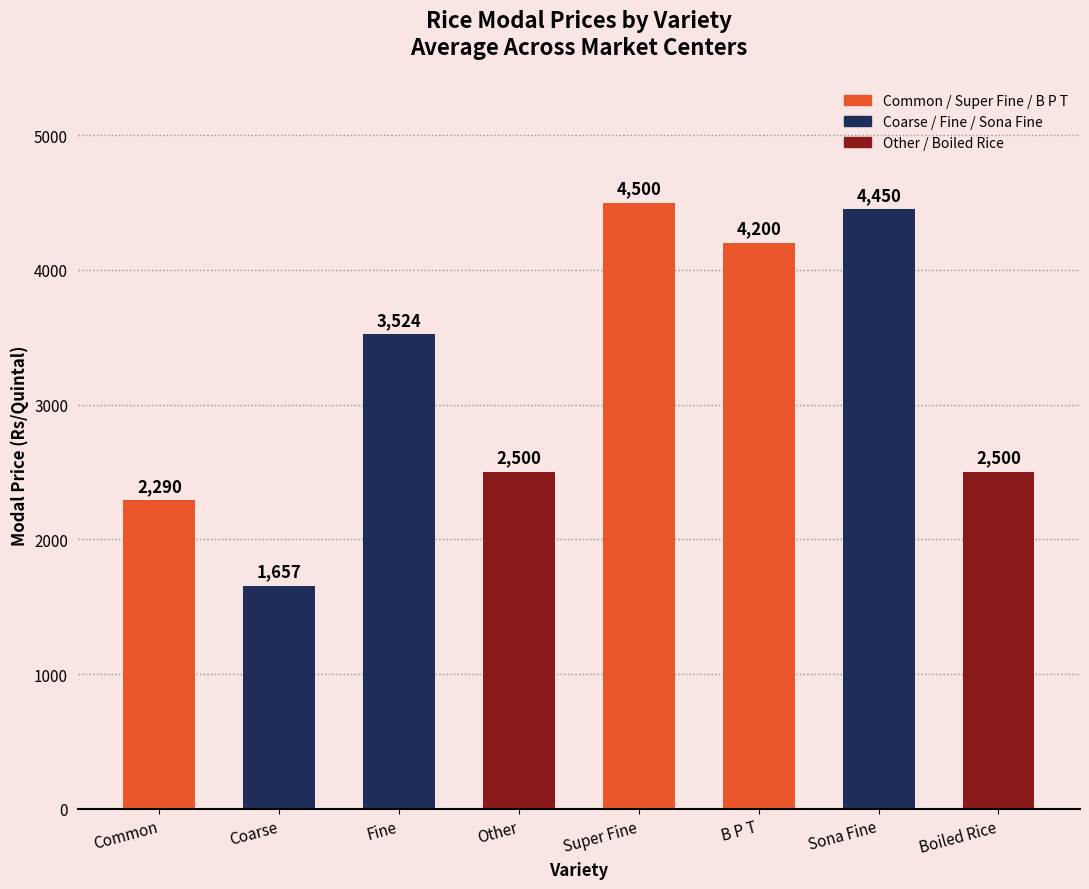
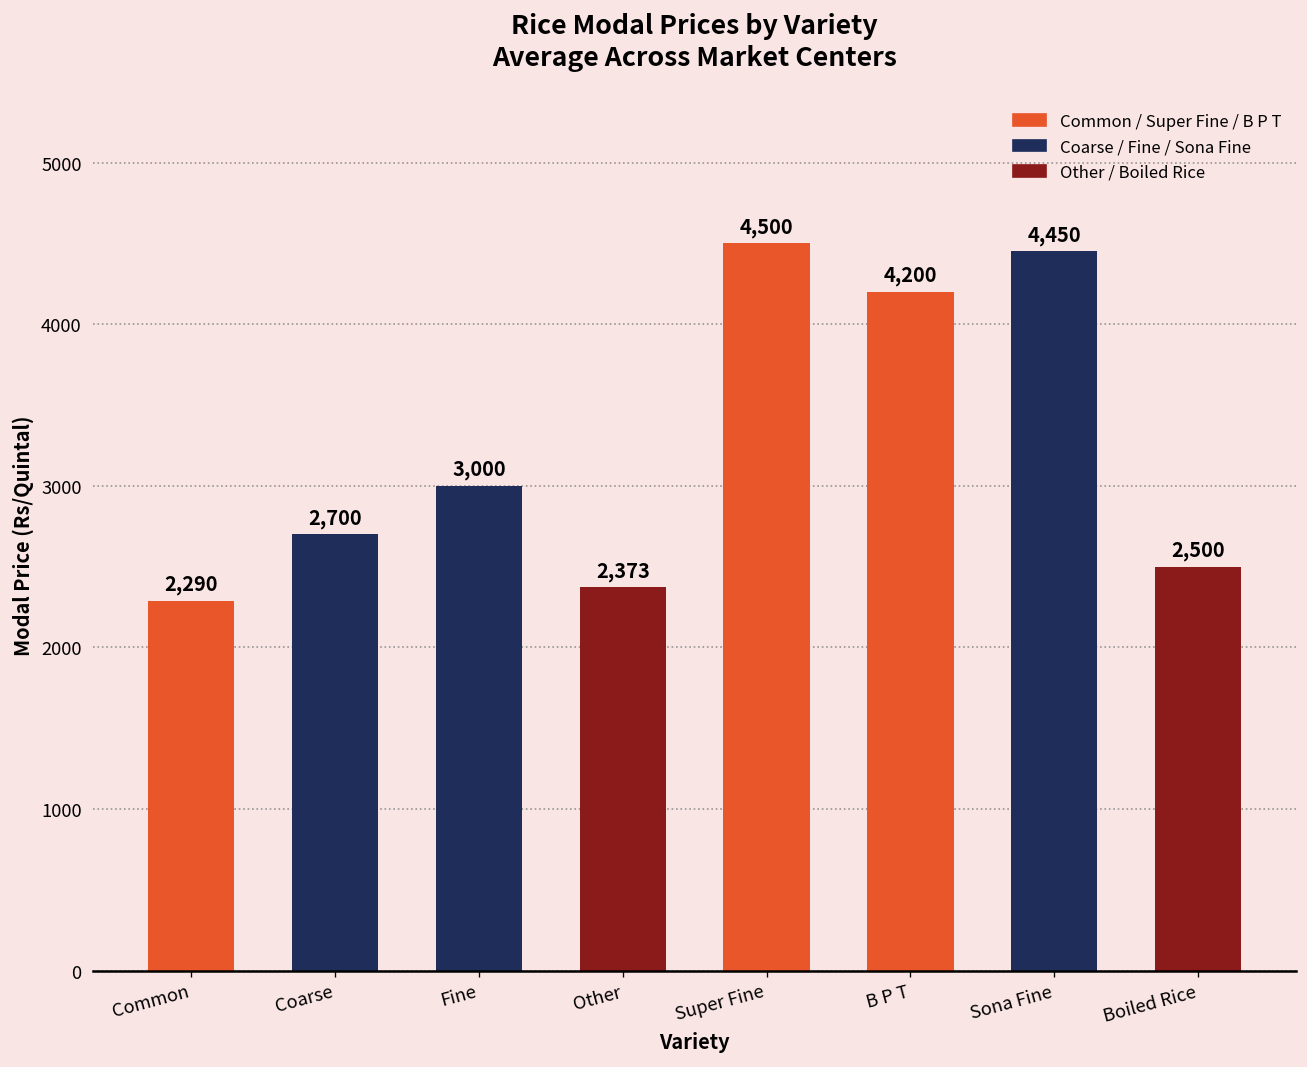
  {
    "Common": "2,290",
-   "Coarse": "1,657",
-   "Fine": "3,524",
-   "Other": "2,500",
+   "Coarse": "2,700",
+   "Fine": "3,000",
+   "Other": "2,373",
    "Super Fine": "4,500",
    "B P T": "4,200",
    "Sona Fine": "4,450",
    "Boiled Rice": "2,500"
  }
